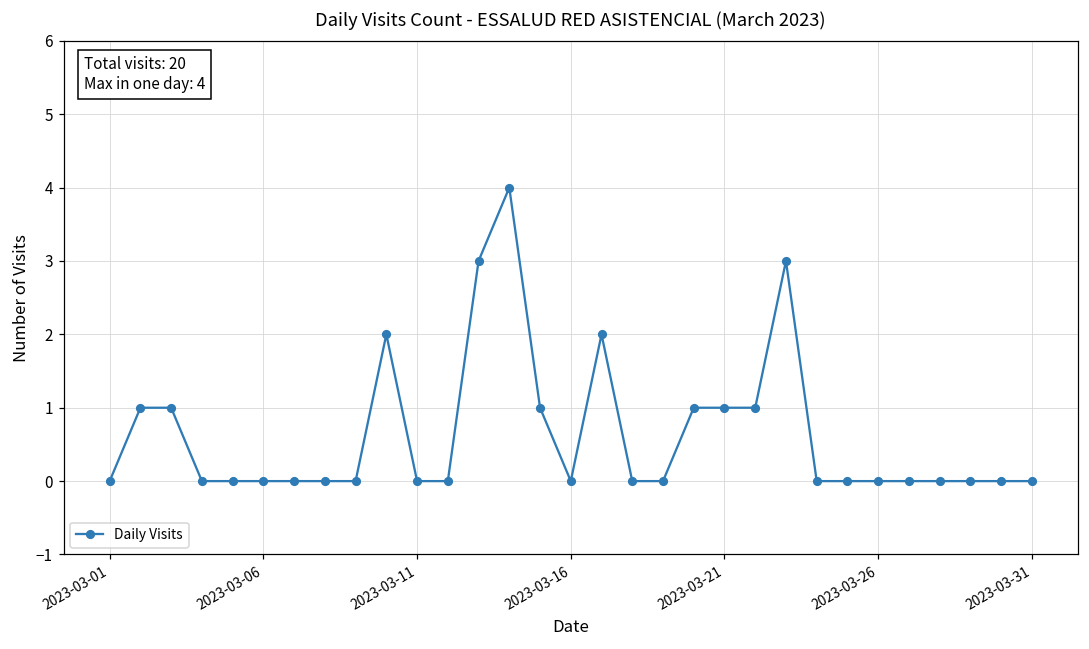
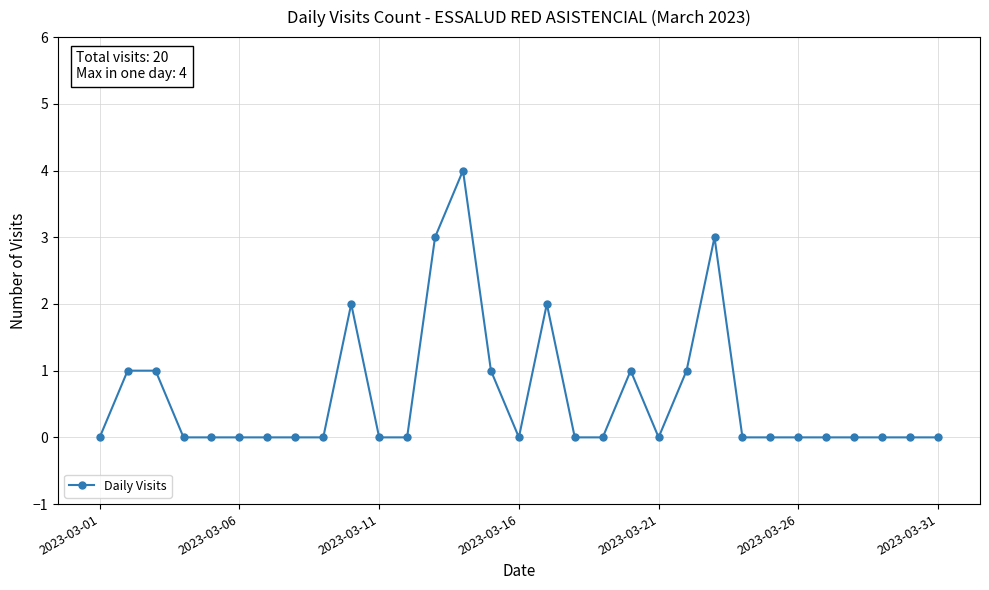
  {
    "2023-03-01": 0,
    "2023-03-06": 0,
    "2023-03-11": 0,
    "2023-03-16": 0,
-   "2023-03-21": 1,
+   "2023-03-21": 0,
    "2023-03-26": 0,
    "2023-03-31": 0
  }
